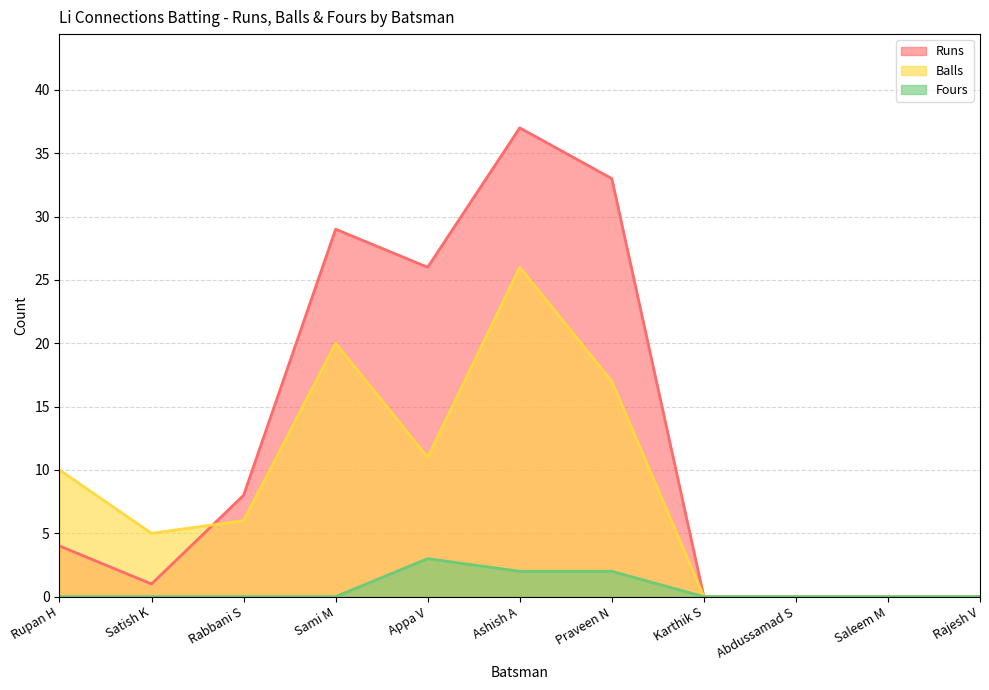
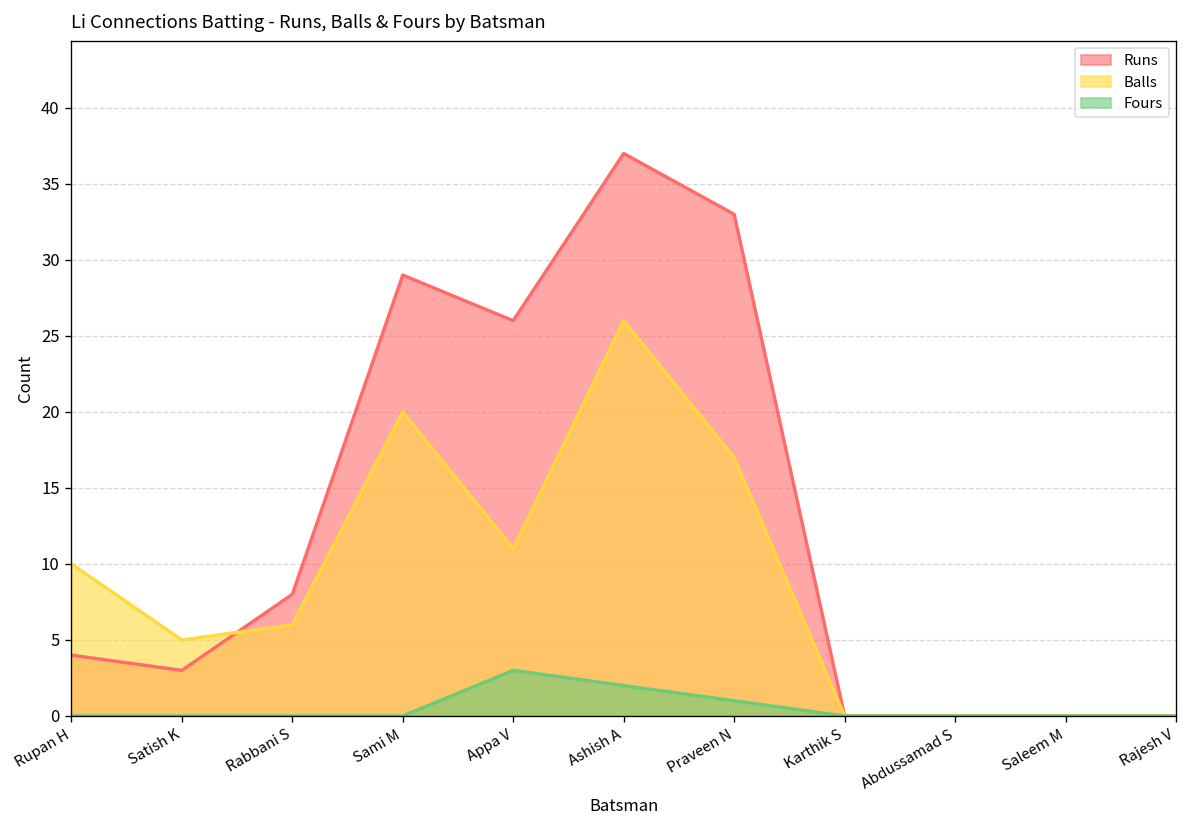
  {
    "Runs": {
      "Rupan H": 4,
-     "Satish K": 1,
+     "Satish K": 3,
      "Rabbani S": 8,
      "Sami M": 29,
      "Appa V": 26,
      "Ashish A": 37,
      "Praveen N": 33
    },
    "Balls": {
      "Rupan H": 10,
      "Satish K": 5,
      "Rabbani S": 6,
      "Sami M": 20,
      "Appa V": 11,
      "Ashish A": 26,
      "Praveen N": 17
    },
    "Fours": {
      "Rupan H": 0,
      "Satish K": 0,
      "Rabbani S": 0,
      "Sami M": 0,
      "Appa V": 3,
      "Ashish A": 2,
-     "Praveen N": 2
+     "Praveen N": 1
    }
  }
